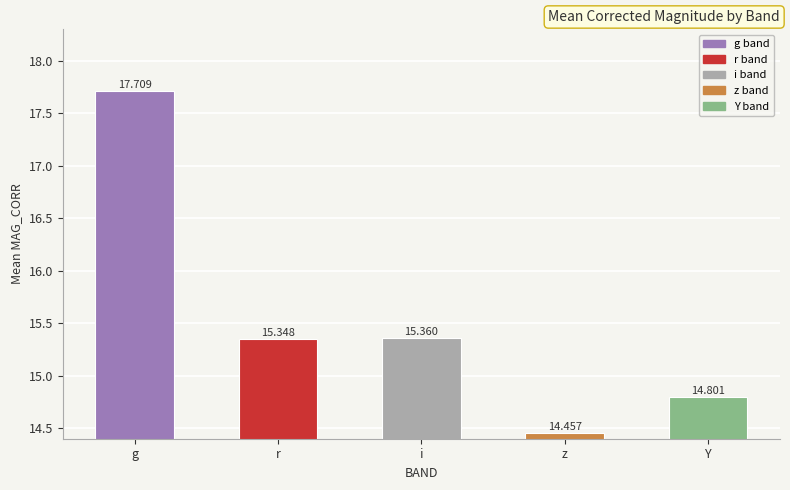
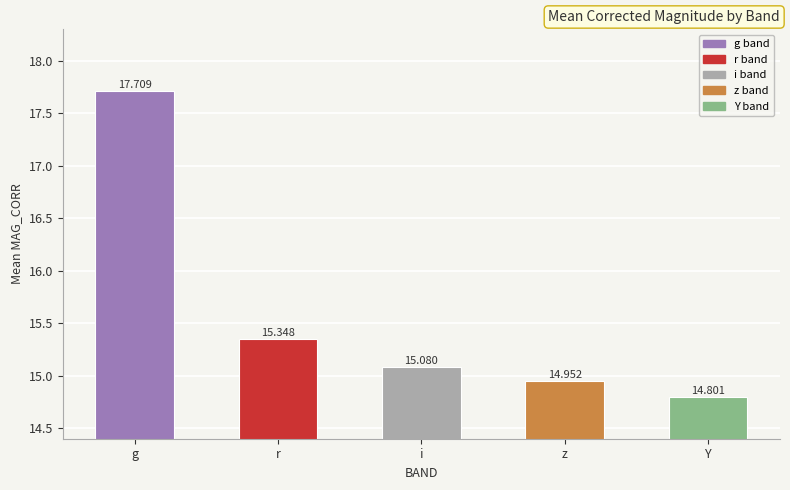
  {
    "g": 17.709,
    "r": 15.348,
-   "i": 15.360,
-   "z": 14.457,
+   "i": 15.080,
+   "z": 14.952,
    "Y": 14.801
  }
